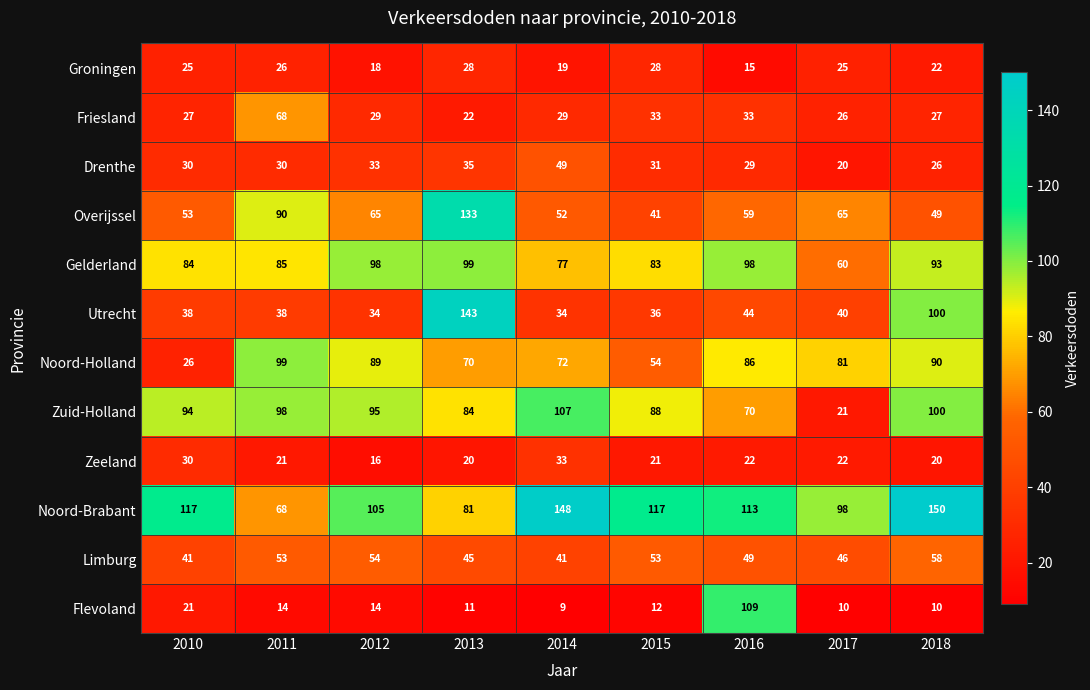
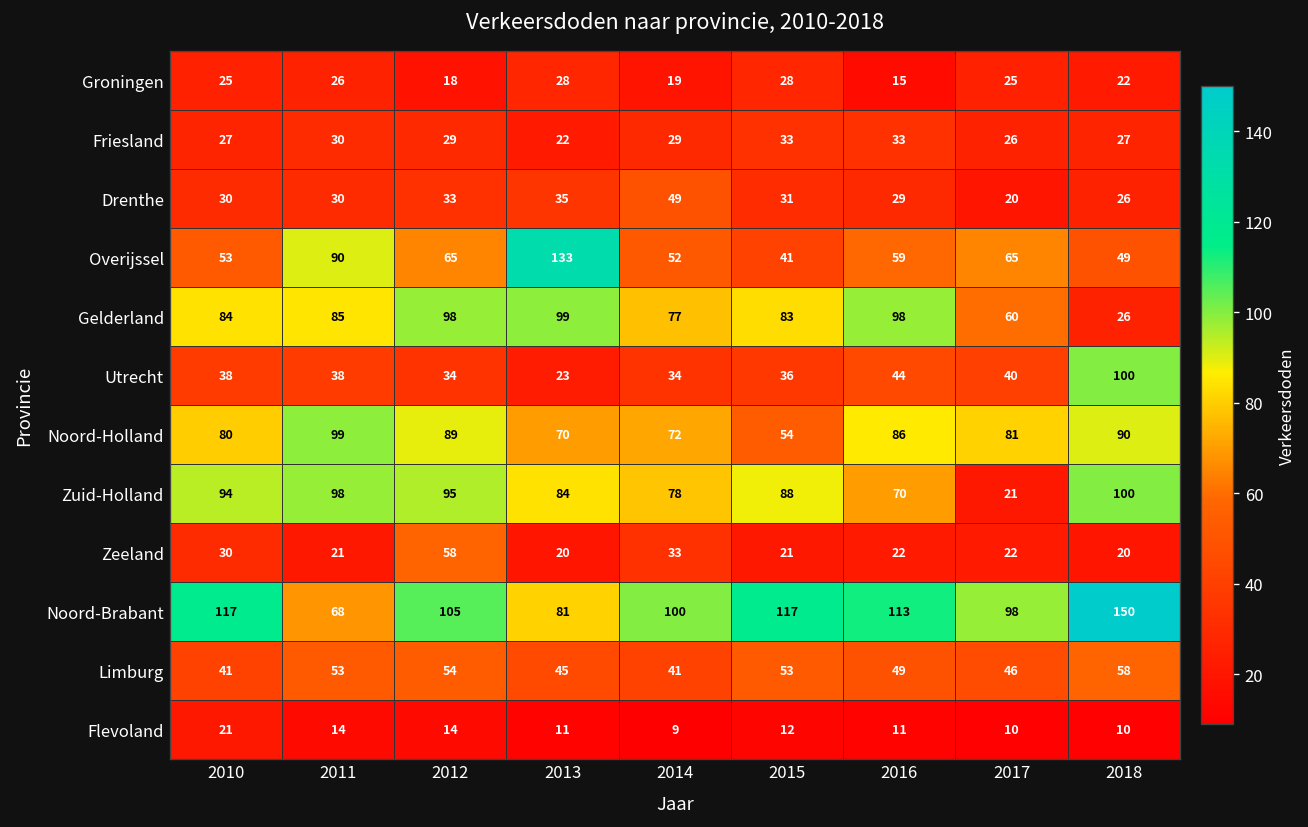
  {
    "Groningen": {
      "2010": 25,
      "2011": 26,
      "2012": 18,
      "2013": 28,
      "2014": 19,
      "2015": 28,
      "2016": 15,
      "2017": 25,
      "2018": 22
    },
    "Friesland": {
      "2010": 27,
-     "2011": 68,
+     "2011": 30,
      "2012": 29,
      "2013": 22,
      "2014": 29,
      "2015": 33,
      "2016": 33,
      "2017": 26,
      "2018": 27
    },
    "Drenthe": {
      "2010": 30,
      "2011": 30,
      "2012": 33,
      "2013": 35,
      "2014": 49,
      "2015": 31,
      "2016": 29,
      "2017": 20,
      "2018": 26
    },
    "Overijssel": {
      "2010": 53,
      "2011": 90,
      "2012": 65,
      "2013": 133,
      "2014": 52,
      "2015": 41,
      "2016": 59,
      "2017": 65,
      "2018": 49
    },
    "Gelderland": {
      "2010": 84,
      "2011": 85,
      "2012": 98,
      "2013": 99,
      "2014": 77,
      "2015": 83,
      "2016": 98,
      "2017": 60,
-     "2018": 93
+     "2018": 26
    },
    "Utrecht": {
      "2010": 38,
      "2011": 38,
      "2012": 34,
-     "2013": 143,
+     "2013": 23,
      "2014": 34,
      "2015": 36,
      "2016": 44,
      "2017": 40,
      "2018": 100
    },
    "Noord-Holland": {
-     "2010": 26,
+     "2010": 80,
      "2011": 99,
      "2012": 89,
      "2013": 70,
      "2014": 72,
      "2015": 54,
      "2016": 86,
      "2017": 81,
      "2018": 90
    },
    "Zuid-Holland": {
      "2010": 94,
      "2011": 98,
      "2012": 95,
      "2013": 84,
-     "2014": 107,
+     "2014": 78,
      "2015": 88,
      "2016": 70,
      "2017": 21,
      "2018": 100
    },
    "Zeeland": {
      "2010": 30,
      "2011": 21,
-     "2012": 16,
+     "2012": 58,
      "2013": 20,
      "2014": 33,
      "2015": 21,
      "2016": 22,
      "2017": 22,
      "2018": 20
    },
    "Noord-Brabant": {
      "2010": 117,
      "2011": 68,
      "2012": 105,
      "2013": 81,
-     "2014": 148,
+     "2014": 100,
      "2015": 117,
      "2016": 113,
      "2017": 98,
      "2018": 150
    },
    "Limburg": {
      "2010": 41,
      "2011": 53,
      "2012": 54,
      "2013": 45,
      "2014": 41,
      "2015": 53,
      "2016": 49,
      "2017": 46,
      "2018": 58
    },
    "Flevoland": {
      "2010": 21,
      "2011": 14,
      "2012": 14,
      "2013": 11,
      "2014": 9,
      "2015": 12,
-     "2016": 109,
+     "2016": 11,
      "2017": 10,
      "2018": 10
    }
  }
